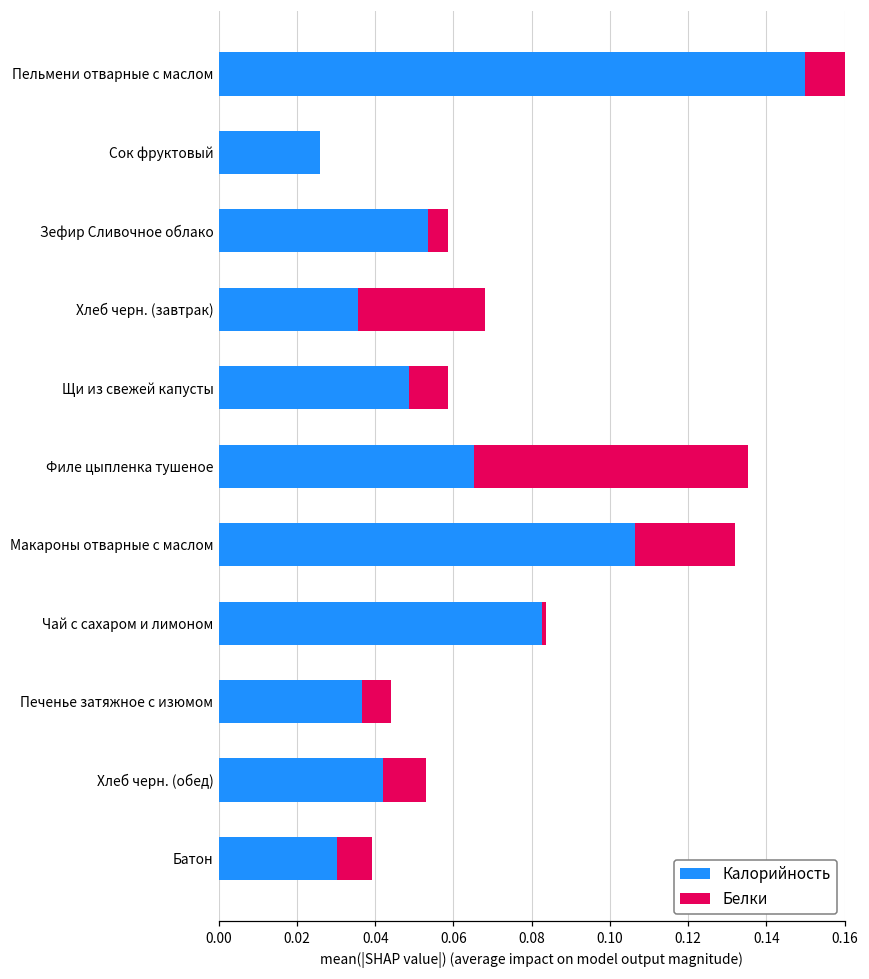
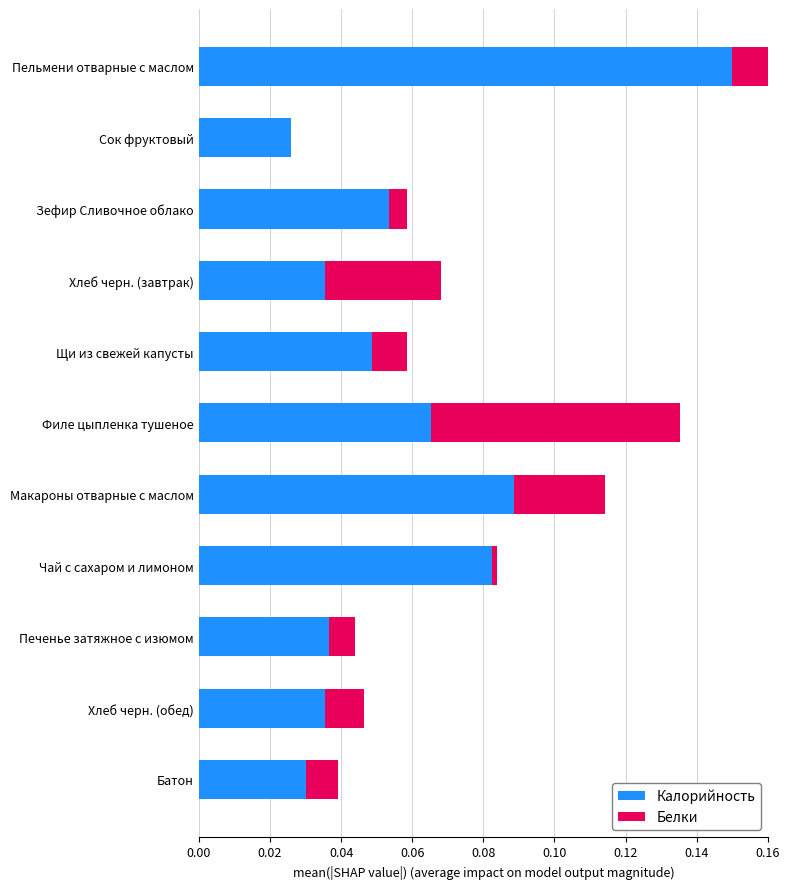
  {
    "Калорийность": {
      "Пельмени отварные с маслом": 0.150,
      "Сок фруктовый": 0.026,
      "Зефир Сливочное облако": 0.053,
      "Хлеб черн. (завтрак)": 0.036,
      "Щи из свежей капусты": 0.049,
      "Филе цыпленка тушеное": 0.065,
-     "Макароны отварные с маслом": 0.106,
+     "Макароны отварные с маслом": 0.088,
      "Чай с сахаром и лимоном": 0.083,
      "Печенье затяжное с изюмом": 0.037,
-     "Хлеб черн. (обед)": 0.042,
+     "Хлеб черн. (обед)": 0.036,
      "Батон": 0.030
    },
    "Белки": {
      "Сок фруктовый": 0.000,
      "Зефир Сливочное облако": 0.005,
      "Хлеб черн. (завтрак)": 0.032,
      "Щи из свежей капусты": 0.010,
      "Филе цыпленка тушеное": 0.070,
      "Макароны отварные с маслом": 0.026,
      "Чай с сахаром и лимоном": 0.001,
      "Печенье затяжное с изюмом": 0.007,
      "Хлеб черн. (обед)": 0.011,
      "Батон": 0.009
    }
  }
